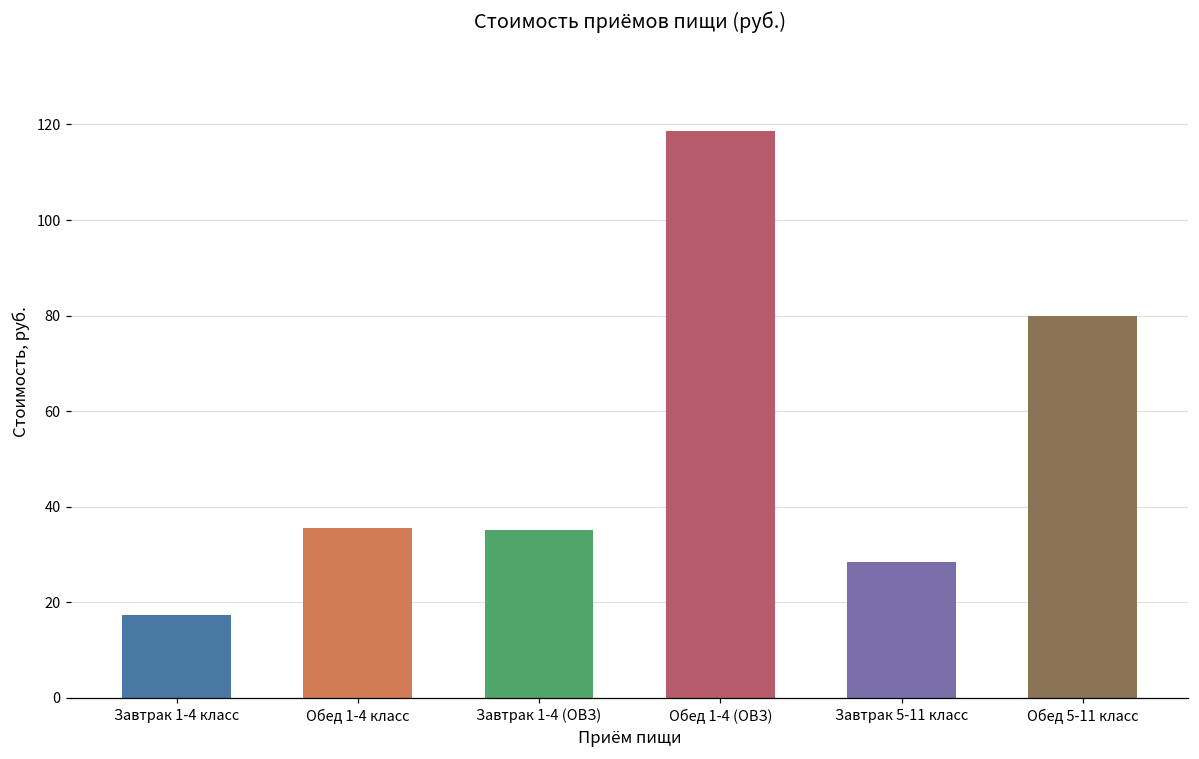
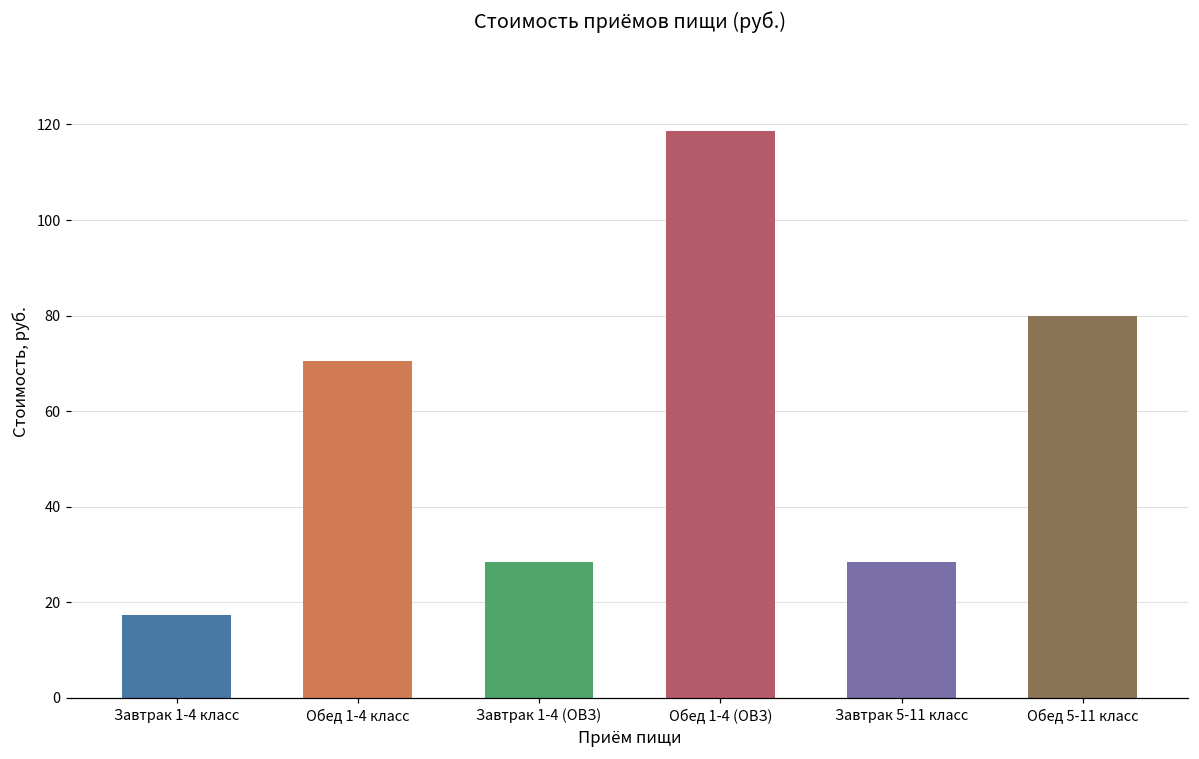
  {
    "Завтрак 1-4 класс": 17,
-   "Обед 1-4 класс": 36,
-   "Завтрак 1-4 (ОВЗ)": 35,
+   "Обед 1-4 класс": 71,
+   "Завтрак 1-4 (ОВЗ)": 29,
    "Обед 1-4 (ОВЗ)": 119,
    "Завтрак 5-11 класс": 29,
    "Обед 5-11 класс": 80
  }
